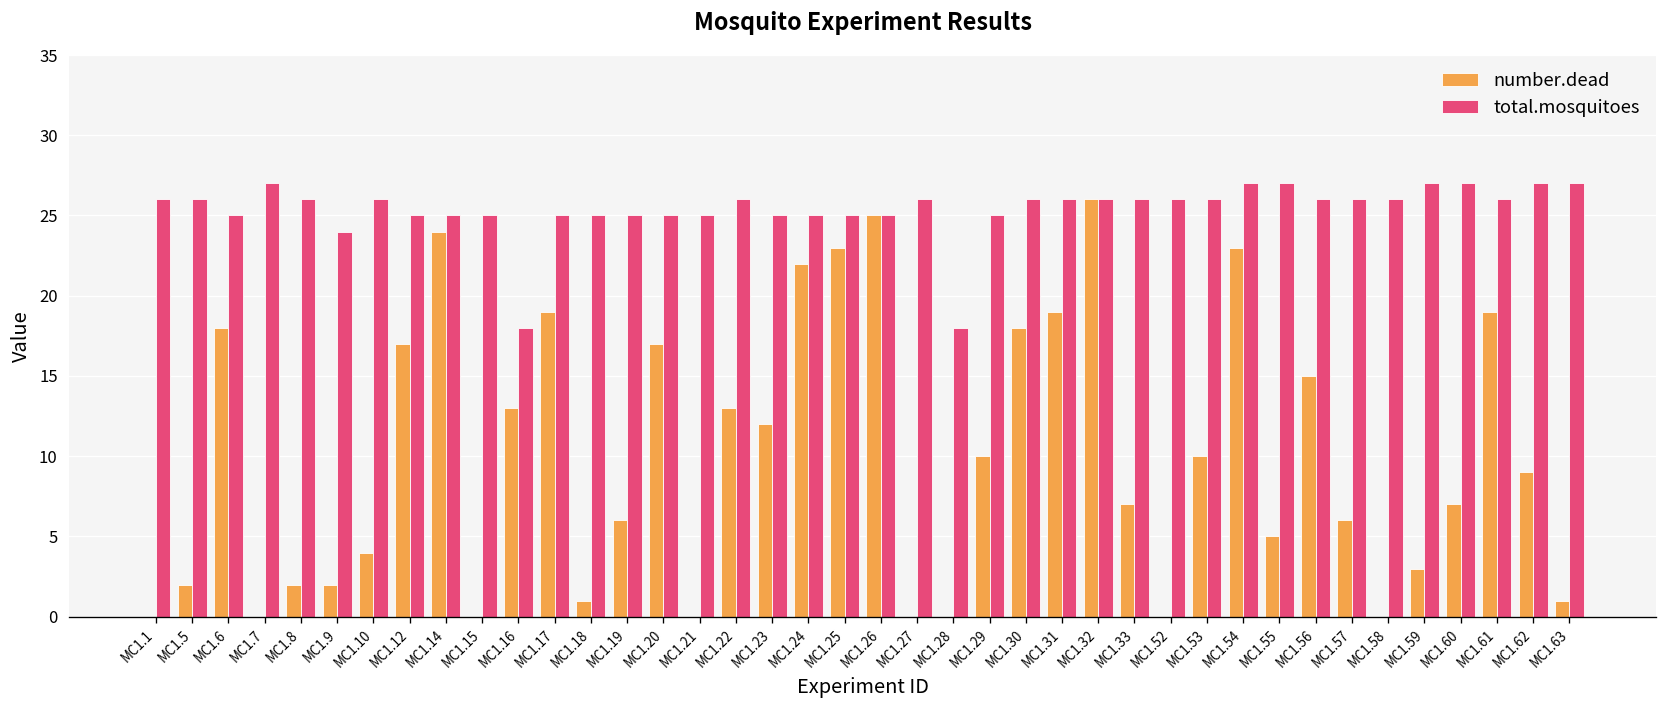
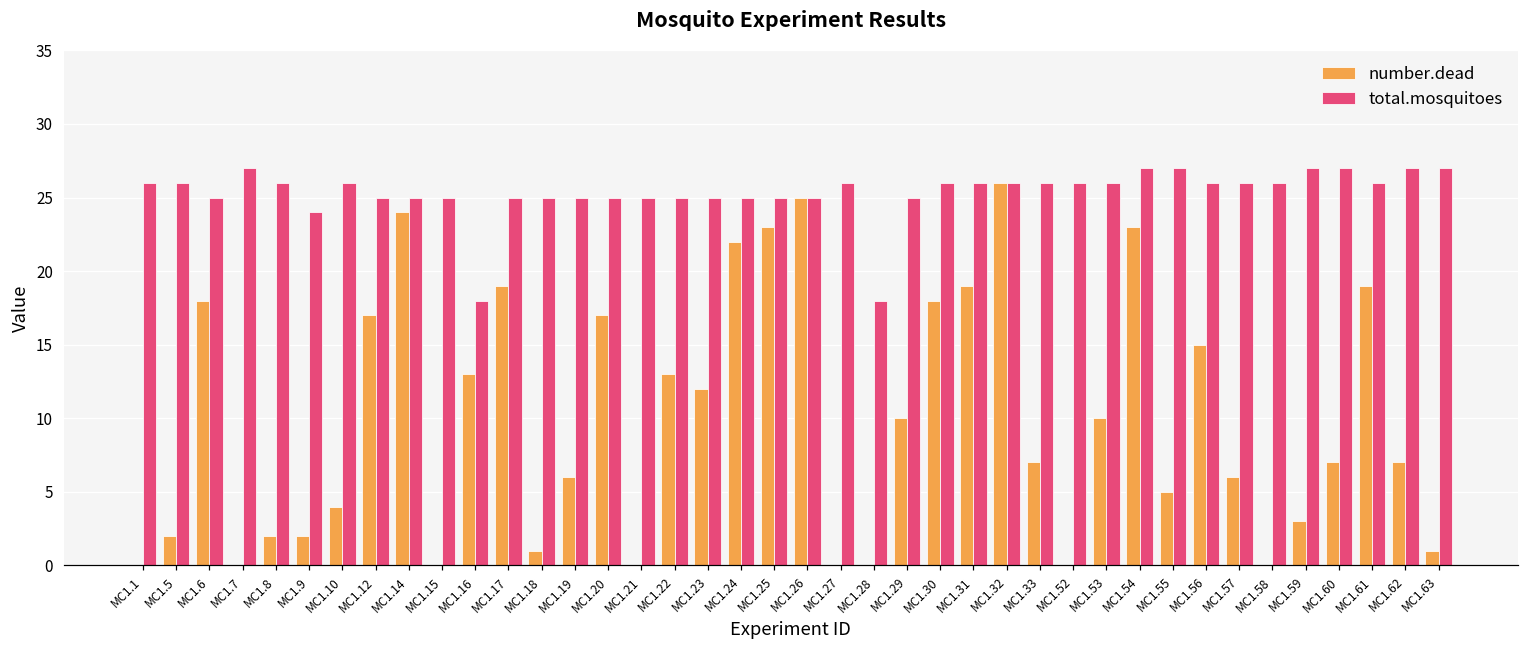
  {
    "number.dead": {
      "MC1.1": 0,
      "MC1.5": 2,
      "MC1.6": 18,
      "MC1.7": 0,
      "MC1.8": 2,
      "MC1.9": 2,
      "MC1.10": 4,
      "MC1.12": 17,
      "MC1.14": 24,
      "MC1.15": 0,
      "MC1.16": 13,
      "MC1.17": 19,
      "MC1.18": 1,
      "MC1.19": 6,
      "MC1.20": 17,
      "MC1.21": 0,
      "MC1.22": 13,
      "MC1.23": 12,
      "MC1.24": 22,
      "MC1.25": 23,
      "MC1.26": 25,
      "MC1.27": 0,
      "MC1.28": 0,
      "MC1.29": 10,
      "MC1.30": 18,
      "MC1.31": 19,
      "MC1.32": 26,
      "MC1.33": 7,
      "MC1.52": 0,
      "MC1.53": 10,
      "MC1.54": 23,
      "MC1.55": 5,
      "MC1.56": 15,
      "MC1.57": 6,
      "MC1.58": 0,
      "MC1.59": 3,
      "MC1.60": 7,
      "MC1.61": 19,
-     "MC1.62": 9,
+     "MC1.62": 7,
      "MC1.63": 1
    },
    "total.mosquitoes": {
      "MC1.1": 26,
      "MC1.5": 26,
      "MC1.6": 25,
      "MC1.7": 27,
      "MC1.8": 26,
      "MC1.9": 24,
      "MC1.10": 26,
      "MC1.12": 25,
      "MC1.14": 25,
      "MC1.15": 25,
      "MC1.16": 18,
      "MC1.17": 25,
      "MC1.18": 25,
      "MC1.19": 25,
      "MC1.20": 25,
      "MC1.21": 25,
-     "MC1.22": 26,
+     "MC1.22": 25,
      "MC1.23": 25,
      "MC1.24": 25,
      "MC1.25": 25,
      "MC1.26": 25,
      "MC1.27": 26,
      "MC1.28": 18,
      "MC1.29": 25,
      "MC1.30": 26,
      "MC1.31": 26,
      "MC1.32": 26,
      "MC1.33": 26,
      "MC1.52": 26,
      "MC1.53": 26,
      "MC1.54": 27,
      "MC1.55": 27,
      "MC1.56": 26,
      "MC1.57": 26,
      "MC1.58": 26,
      "MC1.59": 27,
      "MC1.60": 27,
      "MC1.61": 26,
      "MC1.62": 27,
      "MC1.63": 27
    }
  }
